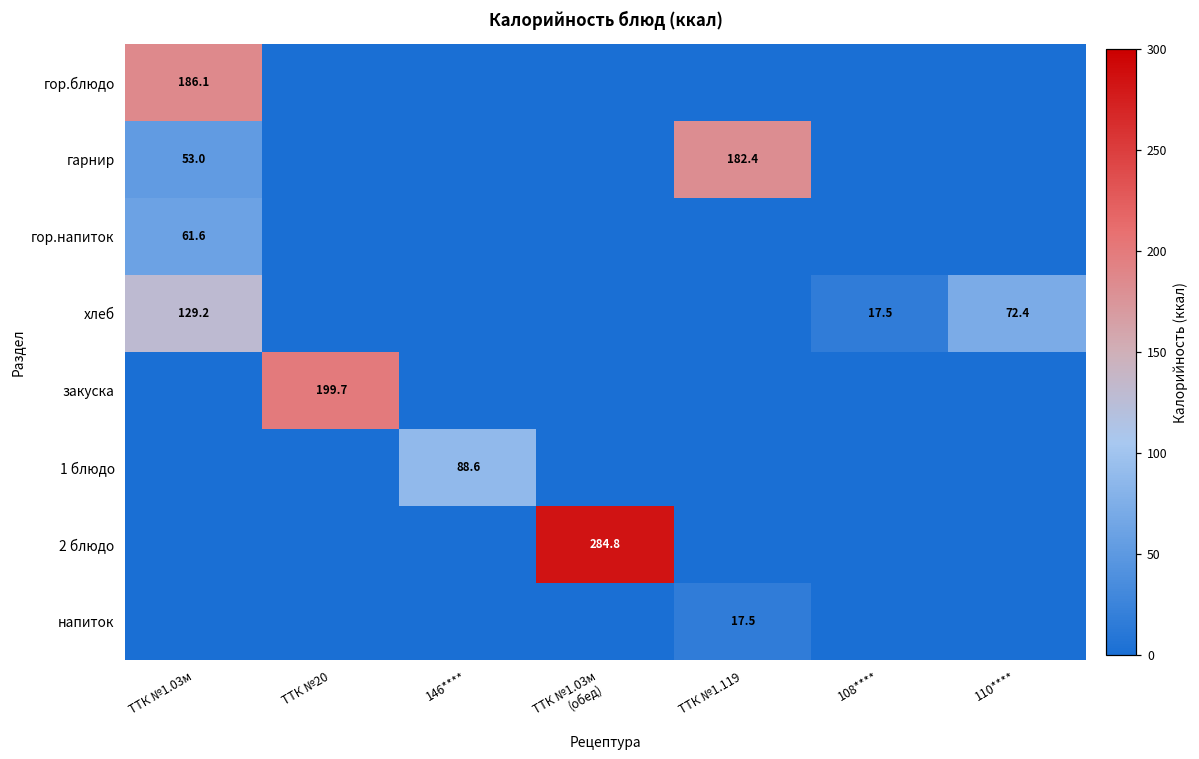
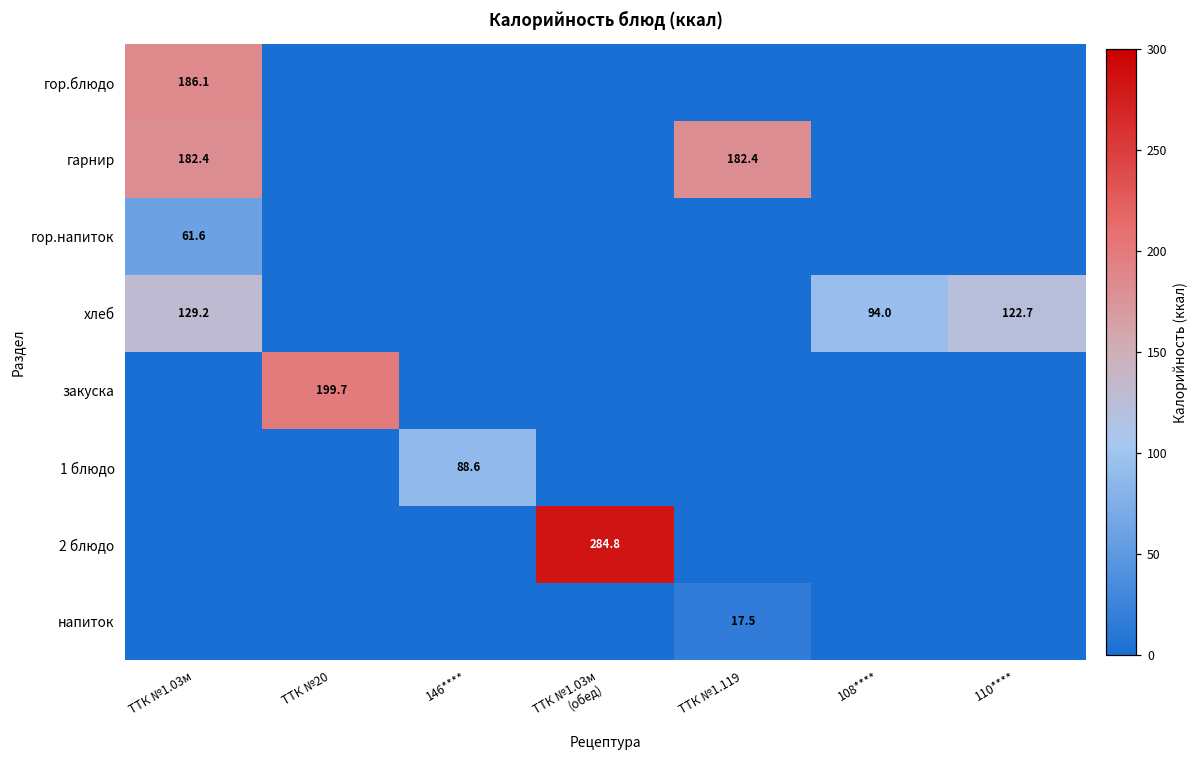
  {
    "гор.блюдо": {
      "ТТК №1.03м": 186.1
    },
    "гарнир": {
-     "ТТК №1.03м": 53.0,
+     "ТТК №1.03м": 182.4,
      "ТТК №1.119": 182.4
    },
    "гор.напиток": {
      "ТТК №1.03м": 61.6
    },
    "хлеб": {
      "ТТК №1.03м": 129.2,
-     "108****": 17.5,
-     "110****": 72.4
+     "108****": 94.0,
+     "110****": 122.7
    },
    "закуска": {
      "ТТК №20": 199.7
    },
    "1 блюдо": {
      "146****": 88.6
    },
    "2 блюдо": {
      "ТТК №1.03м (обед)": 284.8
    },
    "напиток": {
      "ТТК №1.119": 17.5
    }
  }
